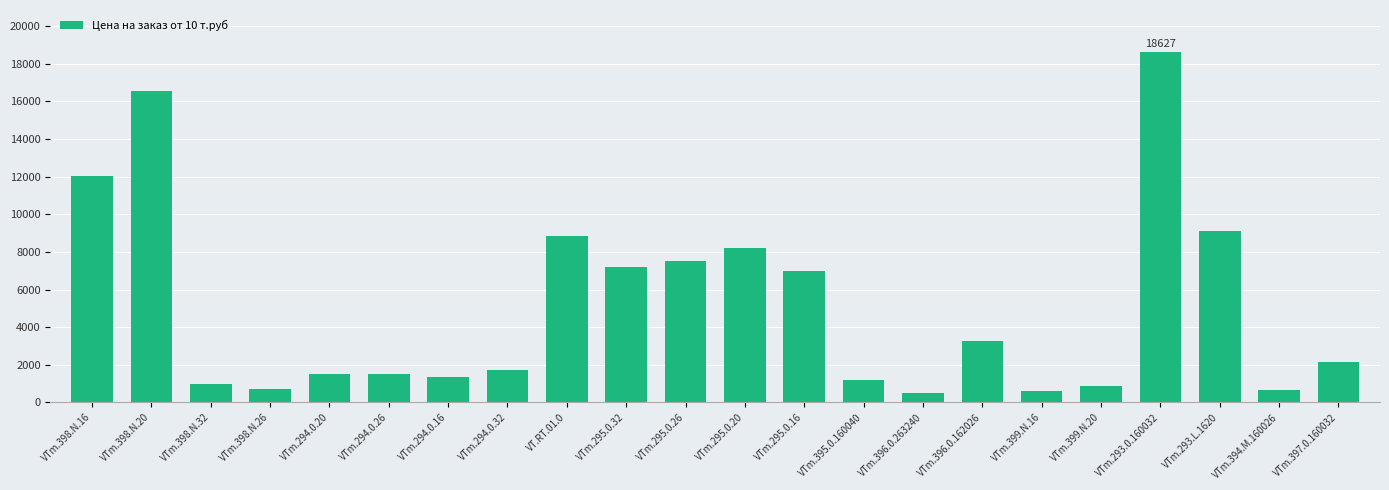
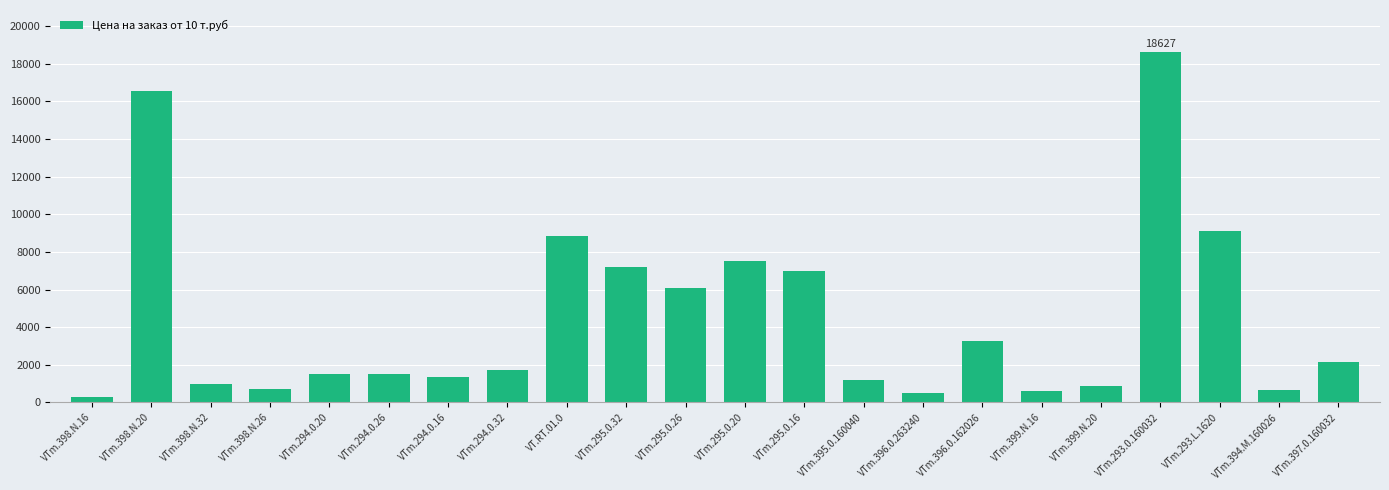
  {
-   "VTm.398.N.16": 12000,
+   "VTm.398.N.16": 300,
    "VTm.398.N.20": 16500,
    "VTm.398.N.32": 1000,
    "VTm.398.N.26": 700,
    "VTm.294.0.20": 1500,
    "VTm.294.0.26": 1500,
    "VTm.294.0.16": 1400,
    "VTm.294.0.32": 1700,
    "VT.RT.01.0": 8800,
    "VTm.295.0.32": 7200,
-   "VTm.295.0.26": 7500,
-   "VTm.295.0.20": 8200,
+   "VTm.295.0.26": 6100,
+   "VTm.295.0.20": 7500,
    "VTm.295.0.16": 7000,
    "VTm.395.0.160040": 1200,
    "VTm.396.0.263240": 500,
    "VTm.396.0.162026": 3200,
    "VTm.399.N.16": 600,
    "VTm.399.N.20": 900,
    "VTm.293.L.1620": 9100,
    "VTm.394.M.160026": 700,
    "VTm.397.0.160032": 2200
  }
